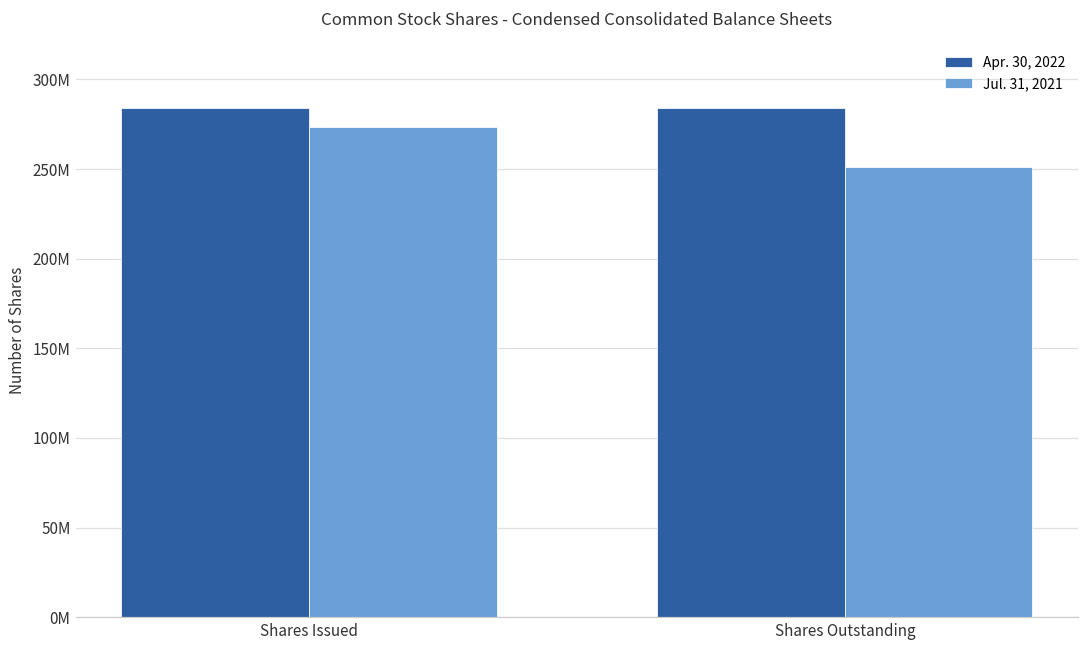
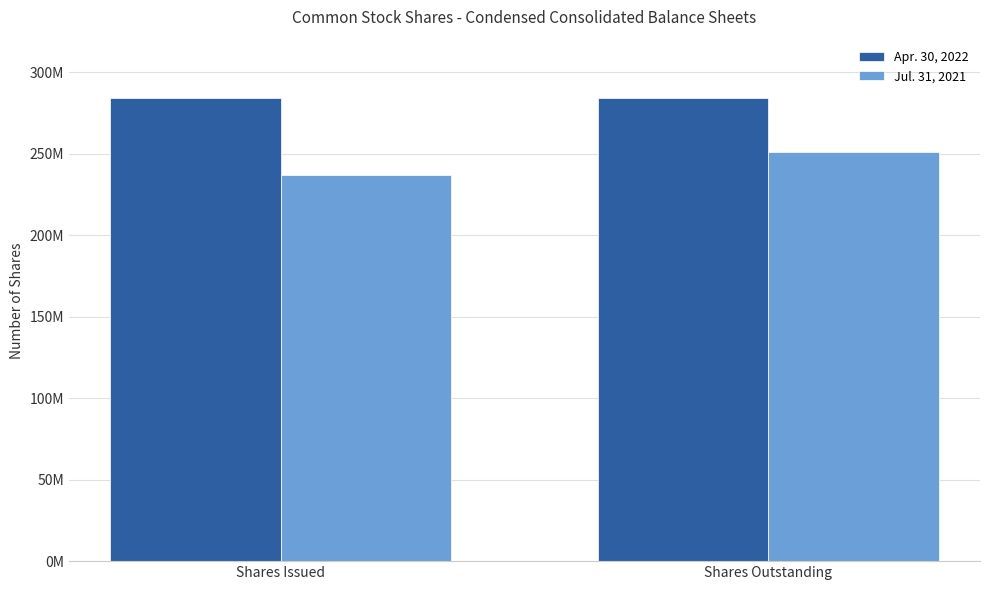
  {
    "Apr. 30, 2022": {
      "Shares Issued": 284000000,
      "Shares Outstanding": 284000000
    },
    "Jul. 31, 2021": {
-     "Shares Issued": 274000000,
+     "Shares Issued": 237000000,
      "Shares Outstanding": 251000000
    }
  }
